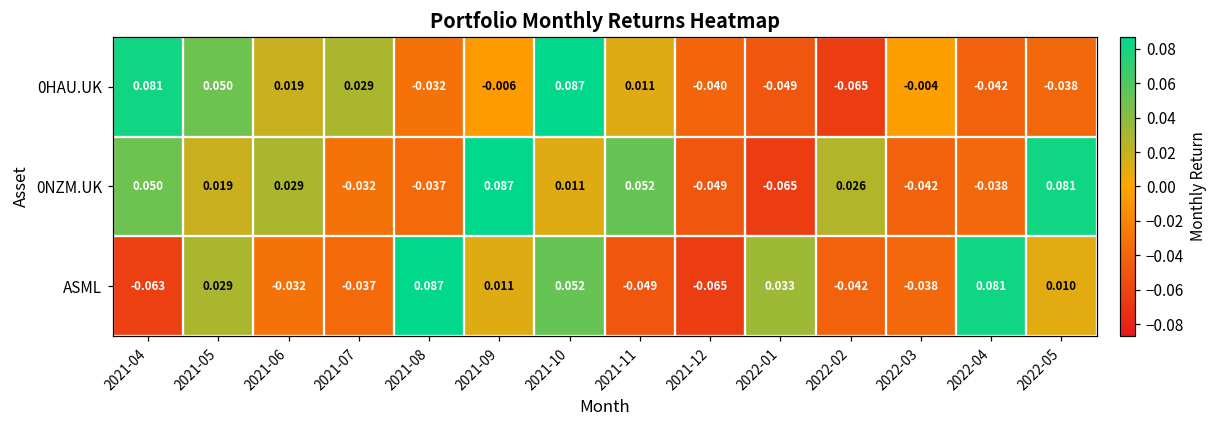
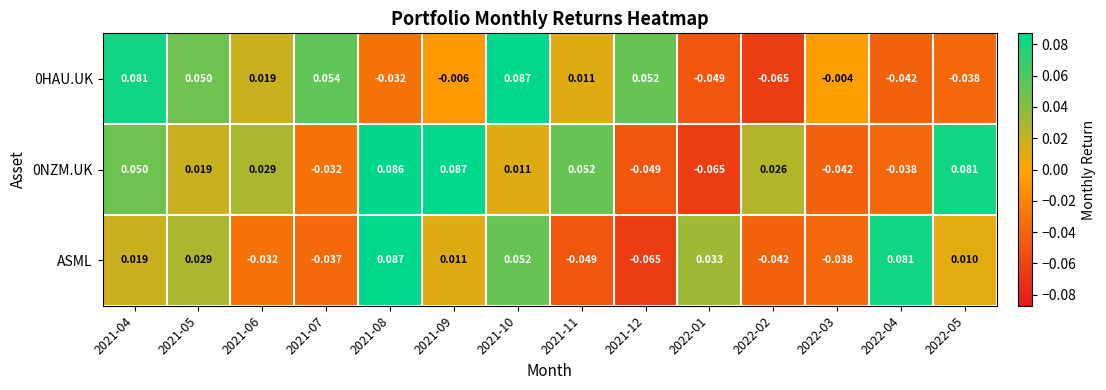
  {
    "0HAU.UK": {
      "2021-04": 0.081,
      "2021-05": 0.050,
      "2021-06": 0.019,
-     "2021-07": 0.029,
+     "2021-07": 0.054,
      "2021-08": -0.032,
      "2021-09": -0.006,
      "2021-10": 0.087,
      "2021-11": 0.011,
-     "2021-12": -0.040,
+     "2021-12": 0.052,
      "2022-01": -0.049,
      "2022-02": -0.065,
      "2022-03": -0.004,
      "2022-04": -0.042,
      "2022-05": -0.038
    },
    "0NZM.UK": {
      "2021-04": 0.050,
      "2021-05": 0.019,
      "2021-06": 0.029,
      "2021-07": -0.032,
-     "2021-08": -0.037,
+     "2021-08": 0.086,
      "2021-09": 0.087,
      "2021-10": 0.011,
      "2021-11": 0.052,
      "2021-12": -0.049,
      "2022-01": -0.065,
      "2022-02": 0.026,
      "2022-03": -0.042,
      "2022-04": -0.038,
      "2022-05": 0.081
    },
    "ASML": {
-     "2021-04": -0.063,
+     "2021-04": 0.019,
      "2021-05": 0.029,
      "2021-06": -0.032,
      "2021-07": -0.037,
      "2021-08": 0.087,
      "2021-09": 0.011,
      "2021-10": 0.052,
      "2021-11": -0.049,
      "2021-12": -0.065,
      "2022-01": 0.033,
      "2022-02": -0.042,
      "2022-03": -0.038,
      "2022-04": 0.081,
      "2022-05": 0.010
    }
  }
